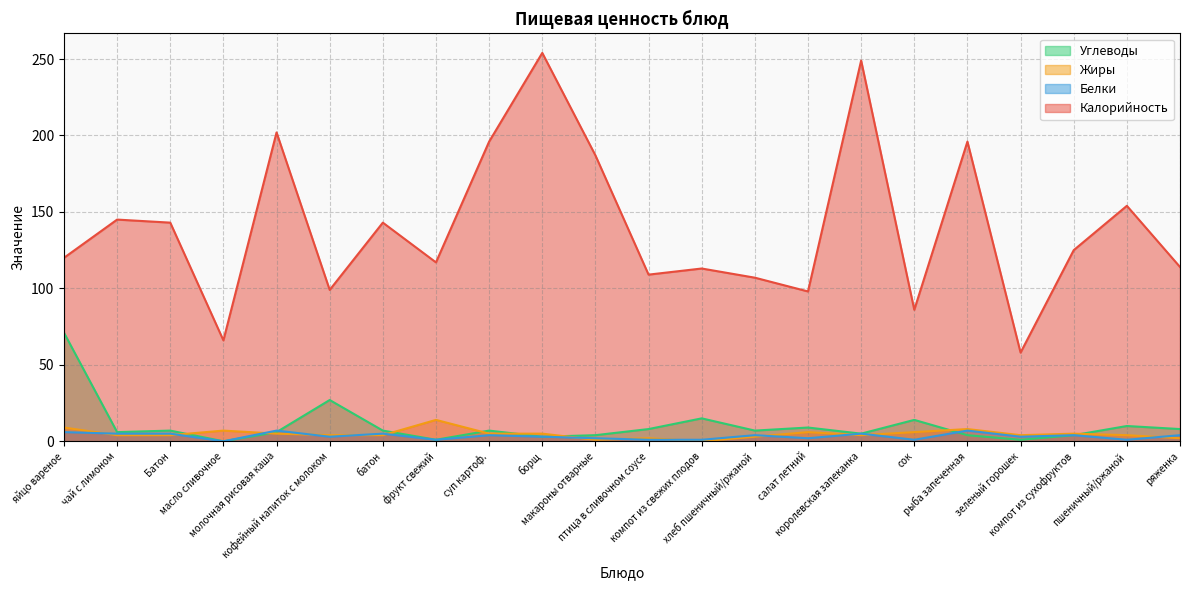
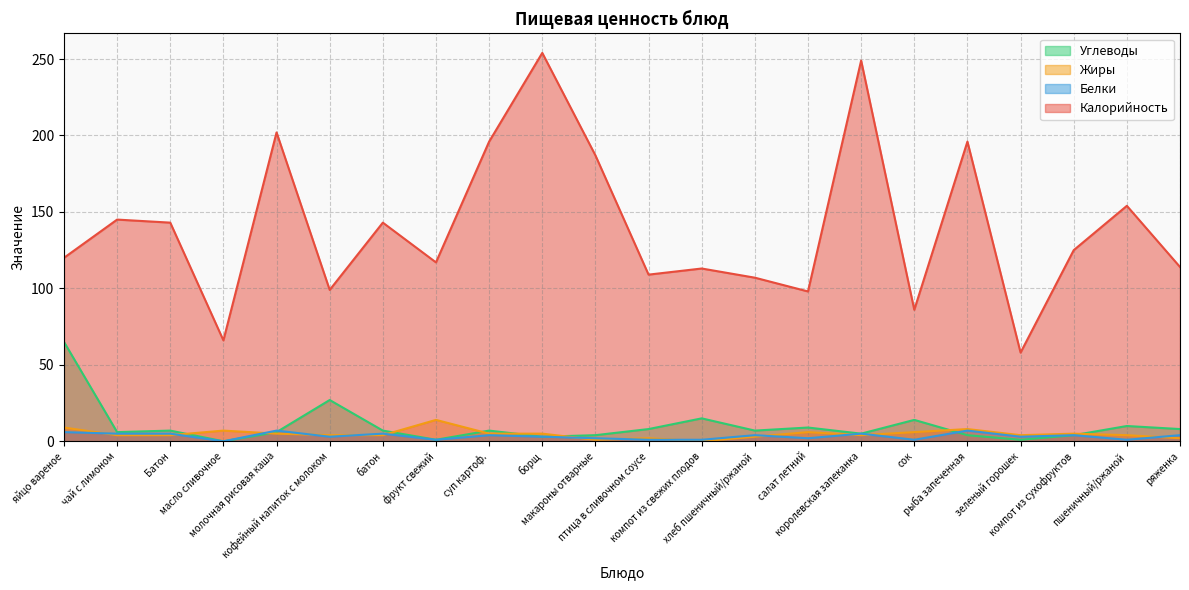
  {
    "Углеводы": {
-     "яйцо вареное": 71,
+     "яйцо вареное": 65,
      "Батон": 7,
      "кофейный напиток с молоком": 27,
      "батон": 7,
      "суп картоф.": 7,
      "макароны отварные": 4,
      "птица в сливочном соусе": 8,
      "компот из свежих плодов": 15,
      "хлеб пшеничный/ржаной": 7,
      "салат летний": 9,
      "сок": 14,
      "рыба запеченная": 4,
      "зеленый горошек": 1,
      "пшеничный/ржаной": 10,
      "ряженка": 8
    },
    "Жиры": {
      "яйцо вареное": 9,
      "масло сливочное": 7,
      "фрукт свежий": 14,
      "борщ": 5,
      "салат летний": 6,
      "сок": 6,
      "пшеничный/ржаной": 4,
      "ряженка": 2
    },
    "Белки": {
      "яйцо вареное": 6,
      "салат летний": 2,
      "сок": 1,
      "пшеничный/ржаной": 1,
      "ряженка": 4
    },
    "Калорийность": {
      "яйцо вареное": 120,
      "чай с лимоном": 145,
      "Батон": 143,
      "масло сливочное": 66,
      "молочная рисовая каша": 202,
      "кофейный напиток с молоком": 99,
      "батон": 143,
      "фрукт свежий": 117,
      "суп картоф.": 196,
      "борщ": 254,
      "макароны отварные": 187,
      "птица в сливочном соусе": 109,
      "компот из свежих плодов": 113,
      "хлеб пшеничный/ржаной": 107,
      "салат летний": 98,
      "королевская запеканка": 249,
      "сок": 86,
      "рыба запеченная": 196,
      "зеленый горошек": 58,
      "компот из сухофруктов": 125,
      "пшеничный/ржаной": 154,
      "ряженка": 114
    }
  }
